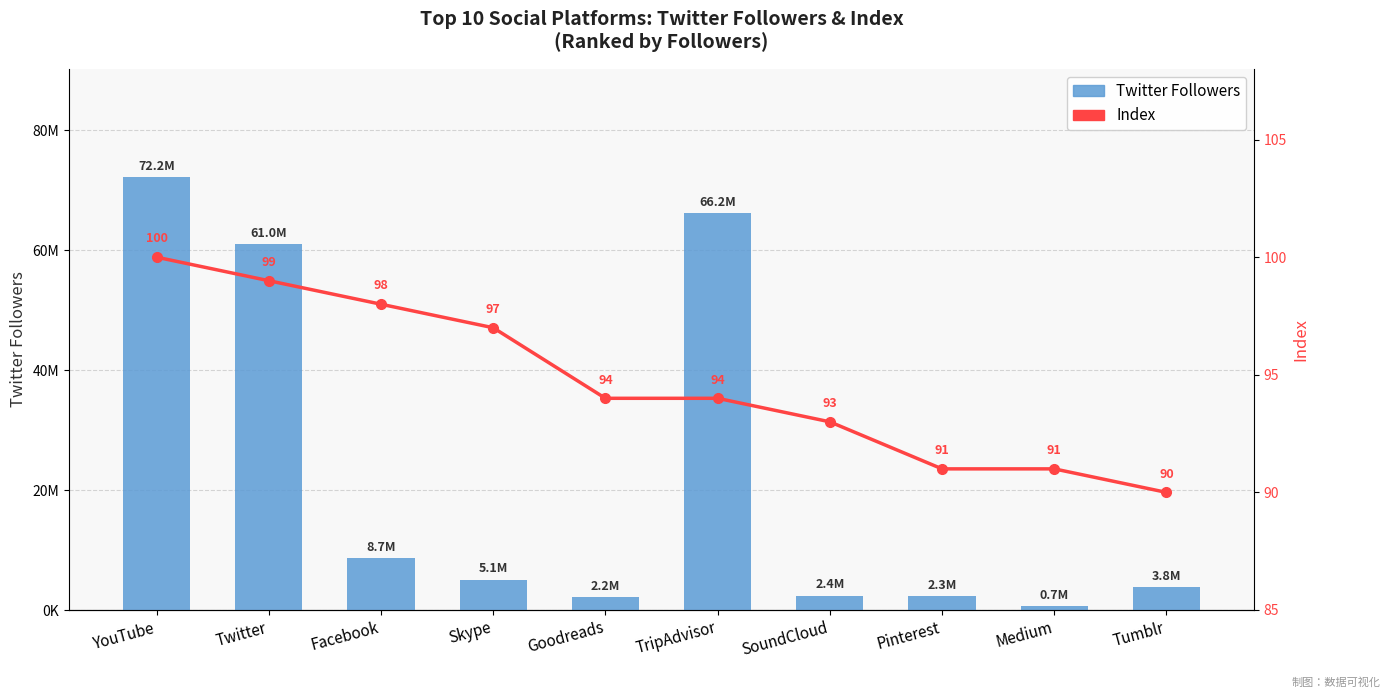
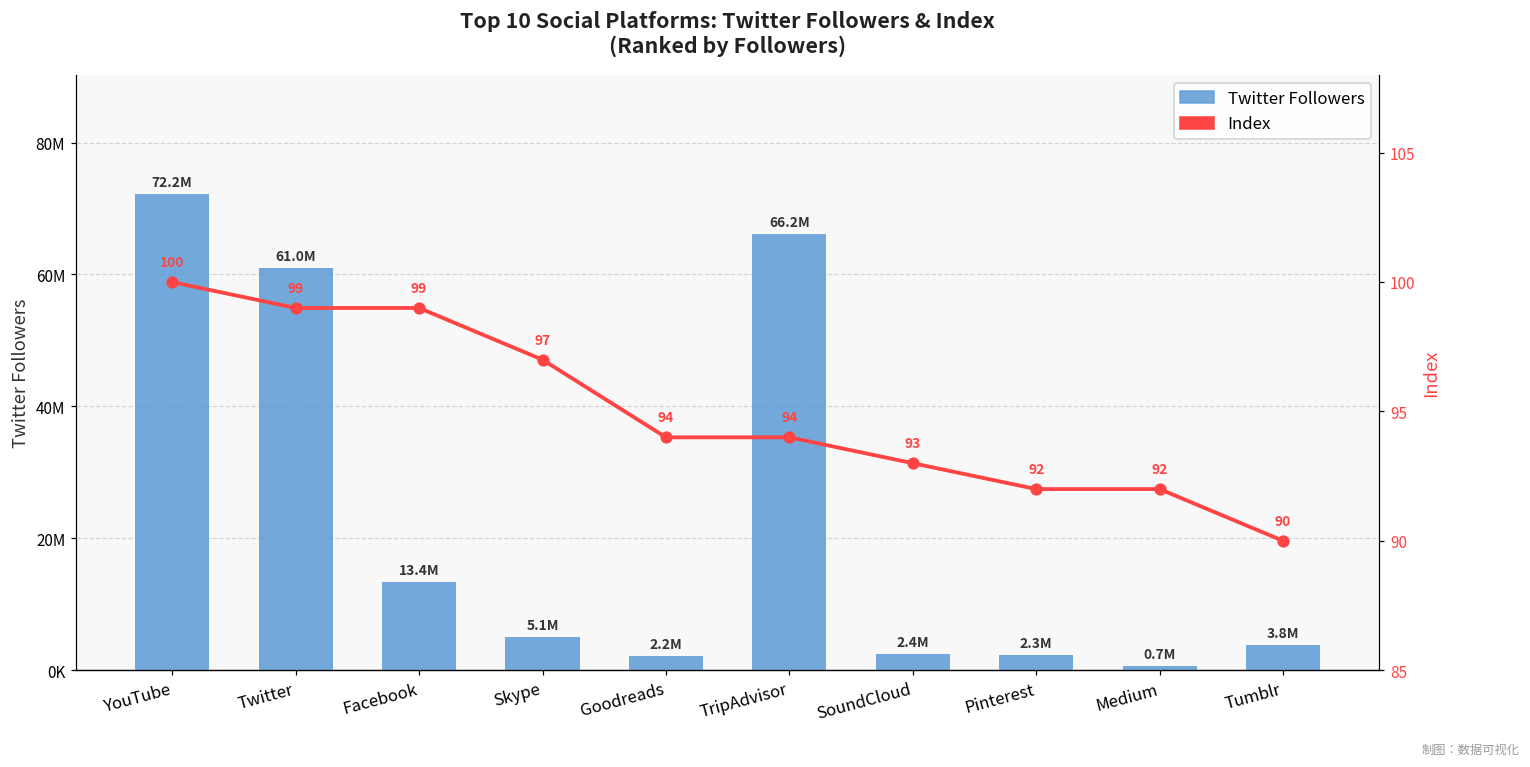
  {
    "Twitter Followers": {
      "YouTube": "72.2M",
      "Twitter": "61.0M",
-     "Facebook": "8.7M",
+     "Facebook": "13.4M",
      "Skype": "5.1M",
      "Goodreads": "2.2M",
      "TripAdvisor": "66.2M",
      "SoundCloud": "2.4M",
      "Pinterest": "2.3M",
      "Medium": "0.7M",
      "Tumblr": "3.8M"
    },
    "Index": {
      "YouTube": "100",
      "Twitter": "99",
-     "Facebook": "98",
+     "Facebook": "99",
      "Skype": "97",
      "Goodreads": "94",
      "TripAdvisor": "94",
      "SoundCloud": "93",
-     "Pinterest": "91",
-     "Medium": "91",
+     "Pinterest": "92",
+     "Medium": "92",
      "Tumblr": "90"
    }
  }
